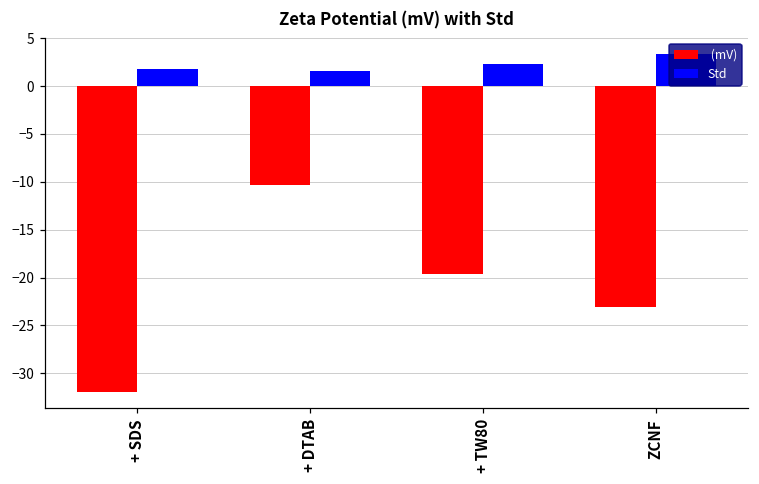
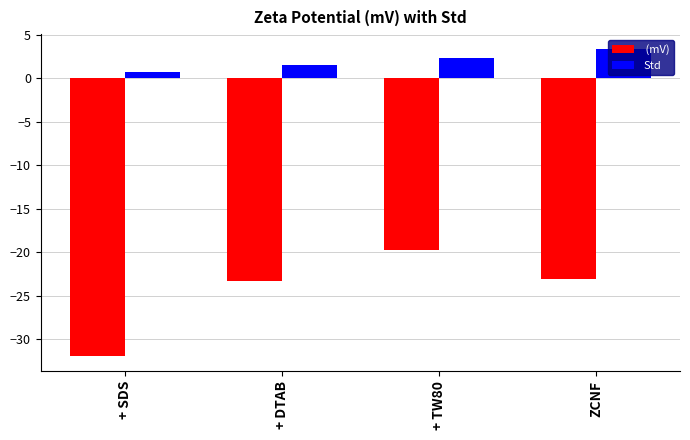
  {
    "(mV)": {
      "+ SDS": -32,
-     "+ DTAB": -10,
+     "+ DTAB": -23,
      "+ TW80": -20,
      "ZCNF": -23
    },
    "Std": {
-     "+ SDS": 2,
+     "+ SDS": 1,
      "+ DTAB": 2,
      "+ TW80": 2
    }
  }
